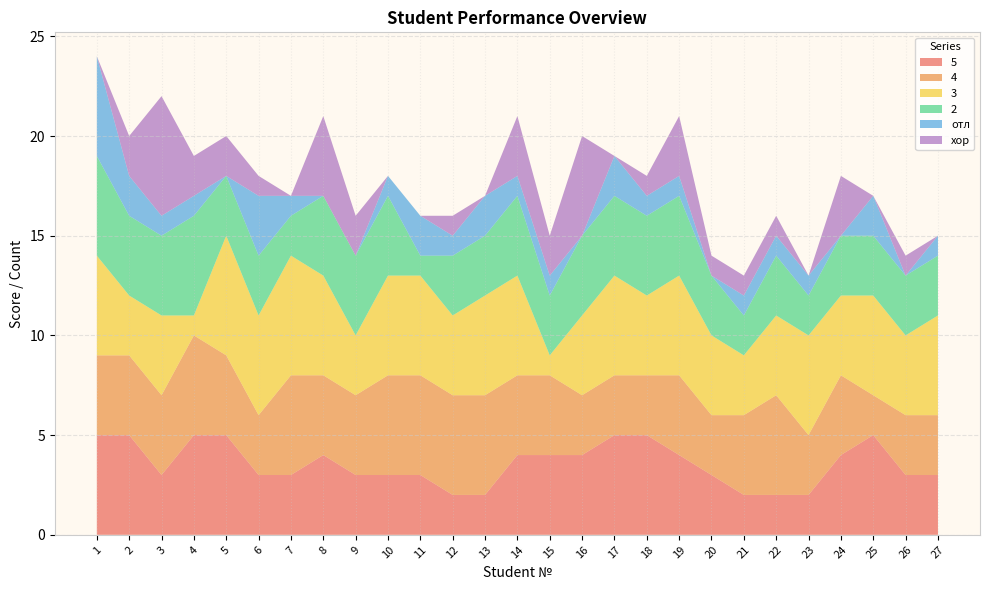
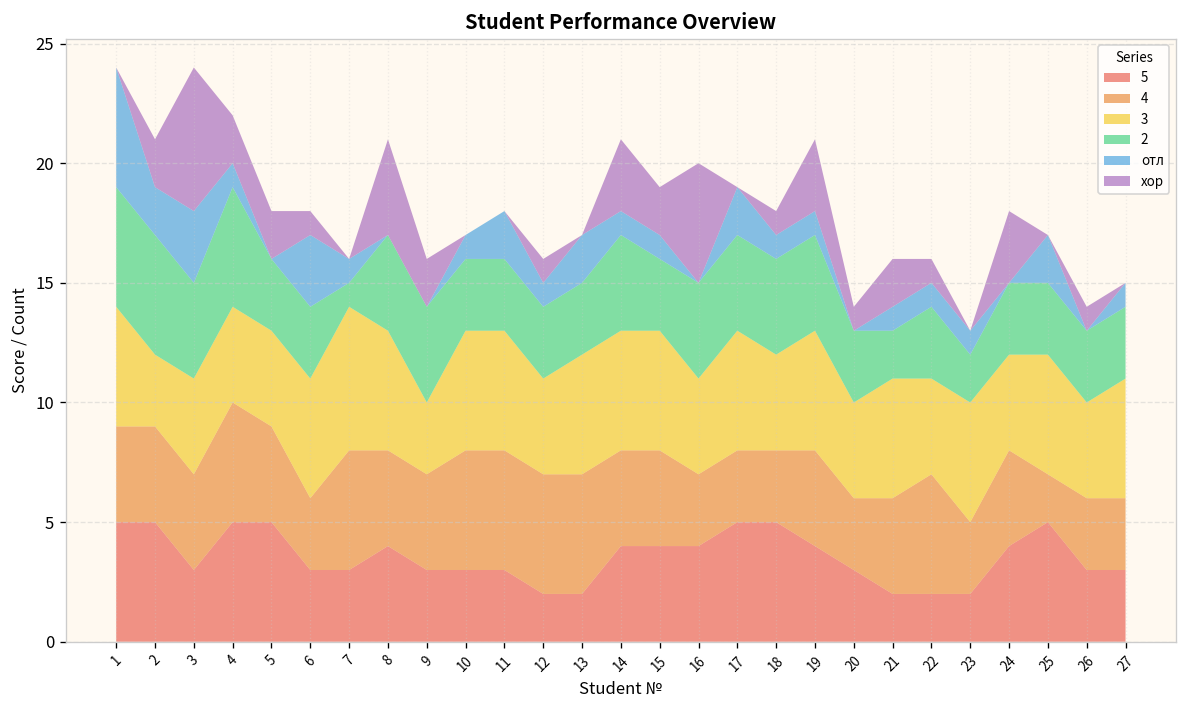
  {
    "3": {
      "1": 5,
      "2": 3,
      "3": 4,
-     "4": 1,
-     "5": 6,
+     "4": 4,
+     "5": 4,
      "6": 5,
      "7": 6,
      "8": 5,
      "9": 3,
      "10": 5,
      "11": 5,
      "12": 4,
      "13": 5,
      "14": 5,
-     "15": 1,
+     "15": 5,
      "16": 4,
      "17": 5,
      "18": 4,
      "19": 5,
      "20": 4,
-     "21": 3,
+     "21": 5,
      "22": 4,
      "23": 5,
      "24": 4,
      "25": 5,
      "26": 4,
      "27": 5
    },
    "2": {
      "1": 5,
-     "2": 4,
+     "2": 5,
      "3": 4,
      "4": 5,
      "6": 3,
-     "7": 2,
-     "10": 4,
-     "11": 1,
+     "7": 1,
+     "10": 3,
+     "11": 3,
      "12": 3,
      "13": 3,
      "14": 4,
      "15": 3,
      "17": 4,
      "18": 4,
      "19": 4,
      "21": 2,
      "22": 3,
      "23": 2,
      "25": 3,
      "27": 3
    },
    "отл": {
      "2": 2,
-     "3": 1,
+     "3": 3,
      "4": 1,
      "6": 3,
      "12": 1,
      "14": 1,
      "15": 1,
      "18": 1,
      "19": 1,
      "21": 1,
      "22": 1
    },
    "хор": {
      "2": 2,
      "3": 6,
      "4": 2,
      "5": 2,
      "6": 1,
      "8": 4,
      "9": 2,
      "12": 1,
      "14": 3,
      "15": 2,
      "16": 5,
      "18": 1,
      "19": 3,
      "20": 1,
-     "21": 1,
+     "21": 2,
      "22": 1,
      "24": 3,
      "26": 1
    }
  }
